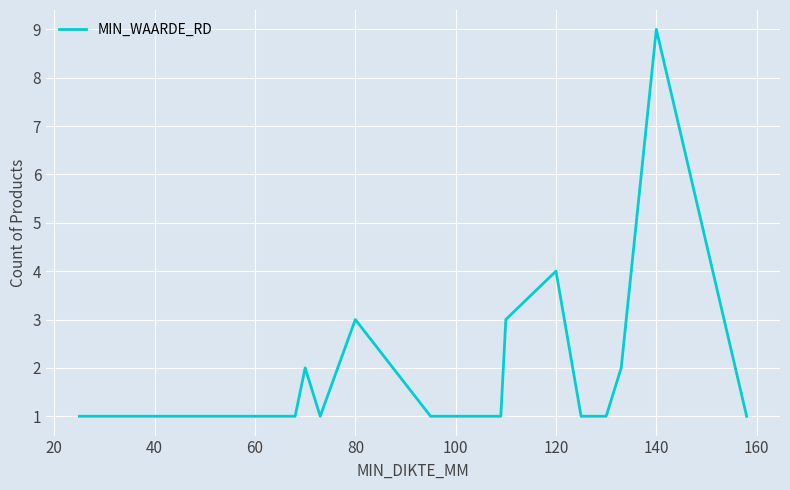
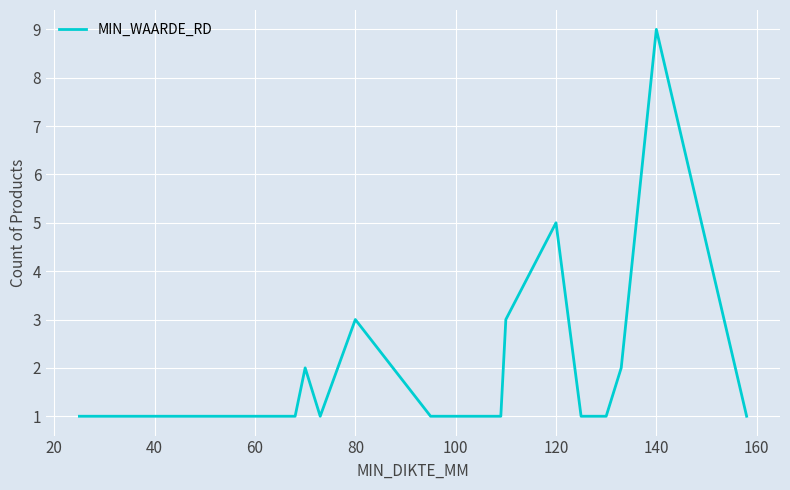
  {
    "80": 3,
    "100": 1,
-   "120": 4,
+   "120": 5,
    "140": 9
  }
